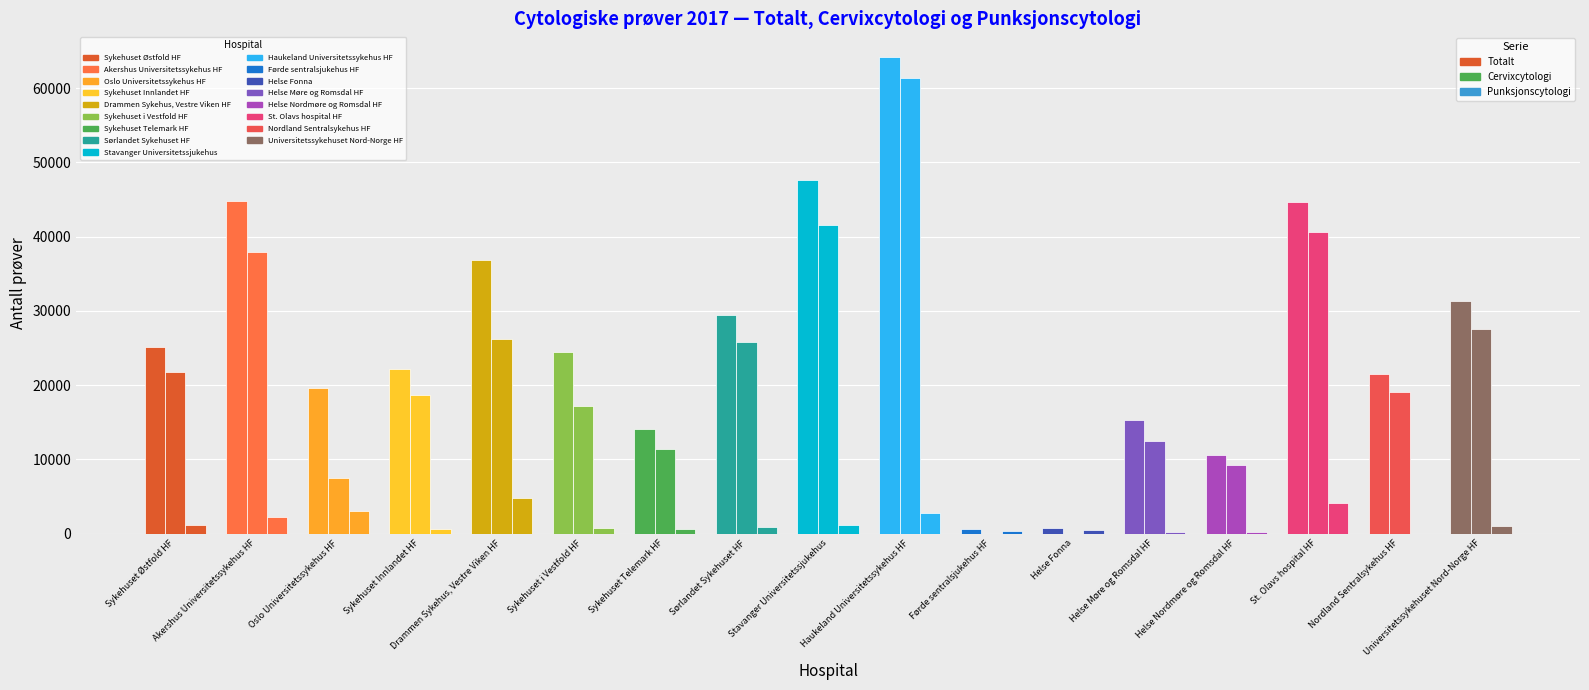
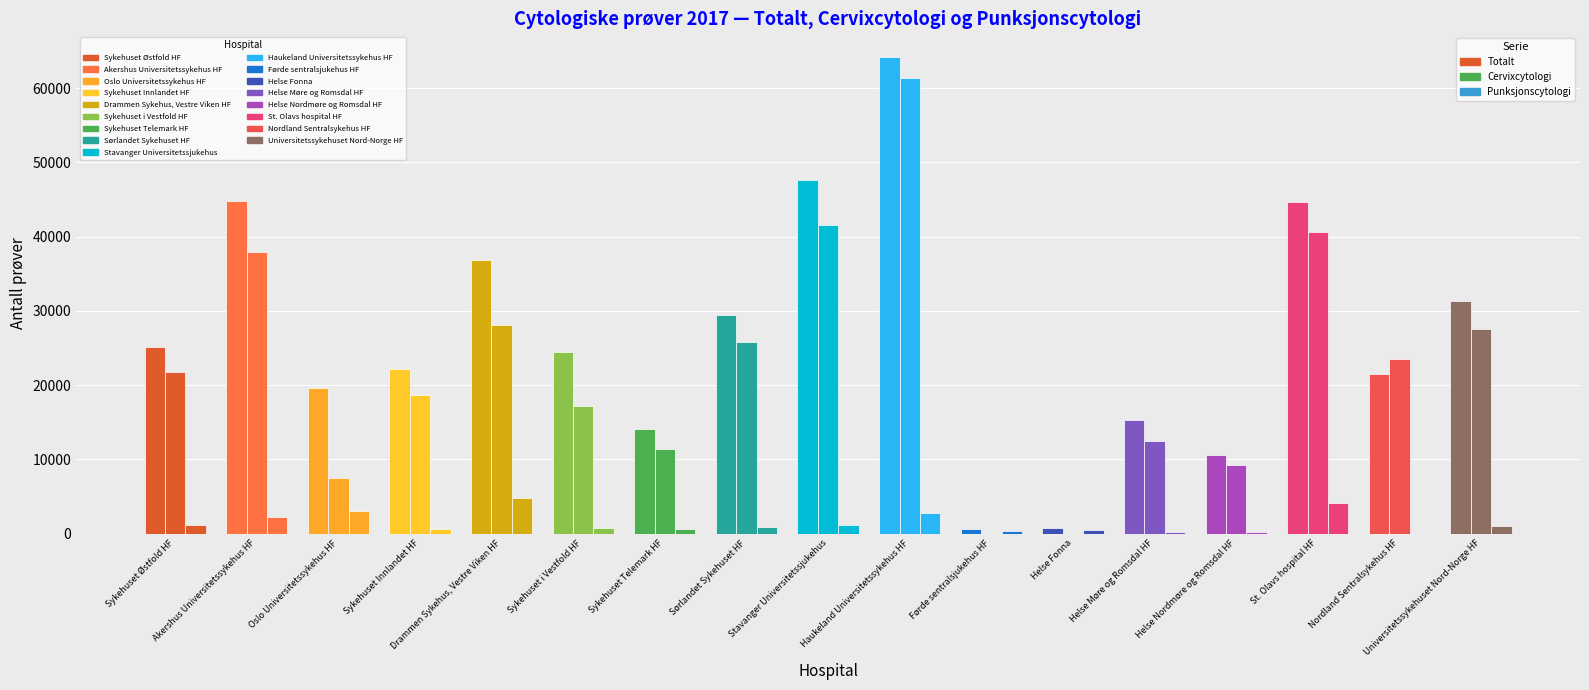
  {
    "Sykehuset Østfold HF": 22000,
    "Akershus Universitetssykehus HF": 38000,
    "Oslo Universitetssykehus HF": 8000,
    "Sykehuset Innlandet HF": 19000,
-   "Drammen Sykehus, Vestre Viken HF": 26000,
+   "Drammen Sykehus, Vestre Viken HF": 28000,
    "Sykehuset i Vestfold HF": 17000,
    "Sykehuset Telemark HF": 11000,
    "Sørlandet Sykehuset HF": 26000,
    "Stavanger Universitetssjukehus": 42000,
    "Haukeland Universitetssykehus HF": 61000,
    "Førde sentralsjukehus HF": 0,
    "Helse Fonna": 0,
    "Helse Møre og Romsdal HF": 12000,
    "Helse Nordmøre og Romsdal HF": 9000,
    "St. Olavs hospital HF": 41000,
-   "Nordland Sentralsykehus HF": 19000,
+   "Nordland Sentralsykehus HF": 24000,
    "Universitetssykehuset Nord-Norge HF": 28000
  }
